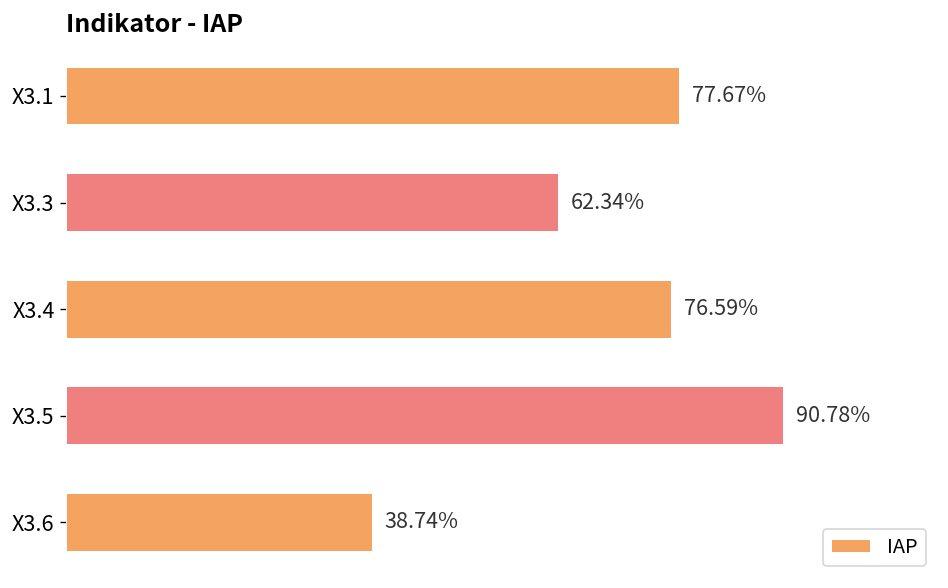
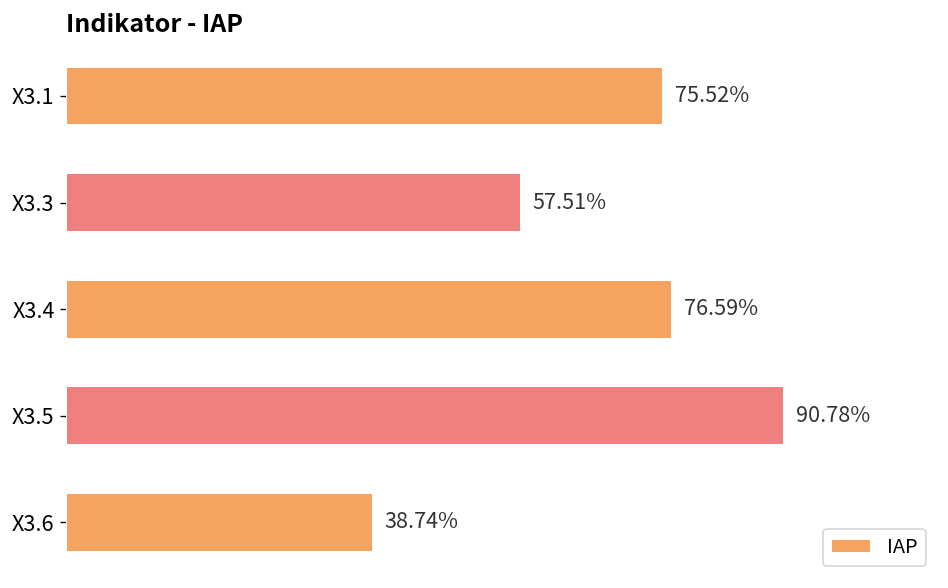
  {
-   "X3.1": "77.67%",
-   "X3.3": "62.34%",
+   "X3.1": "75.52%",
+   "X3.3": "57.51%",
    "X3.4": "76.59%",
    "X3.5": "90.78%",
    "X3.6": "38.74%"
  }
